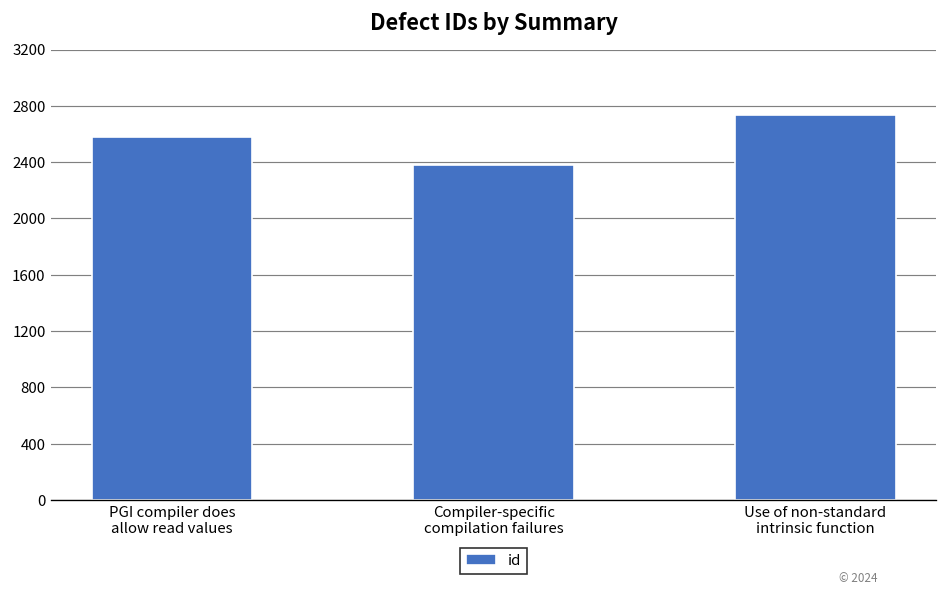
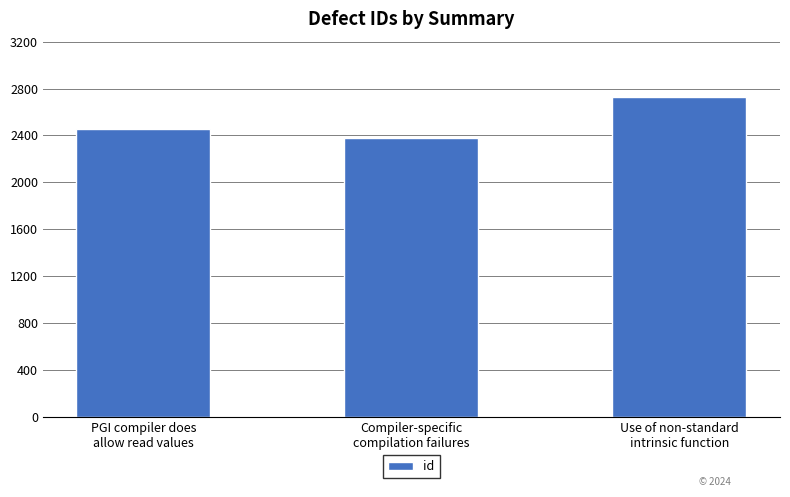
  {
-   "PGI compiler does allow read values": 2580,
+   "PGI compiler does allow read values": 2450,
    "Compiler-specific compilation failures": 2380,
    "Use of non-standard intrinsic function": 2730
  }
